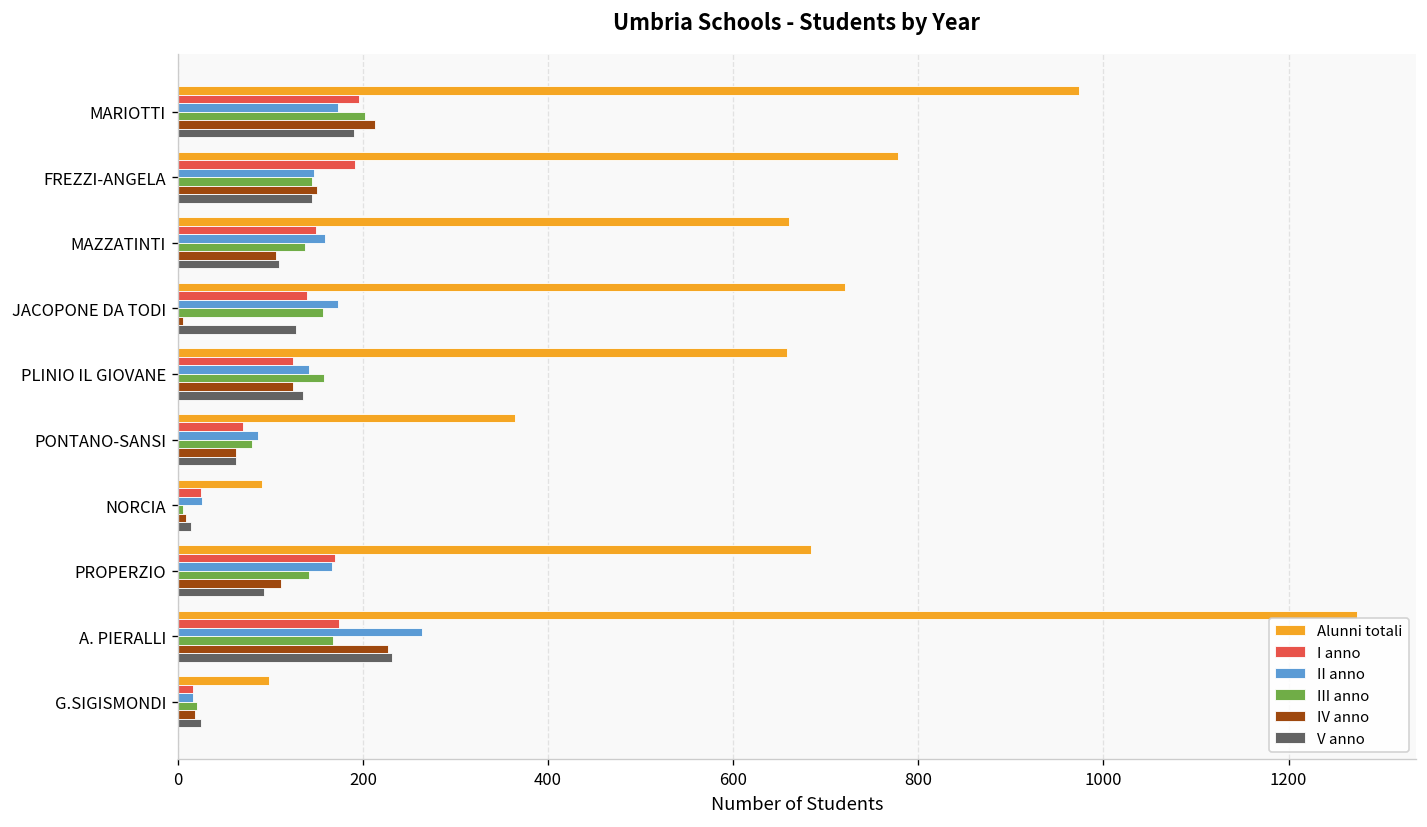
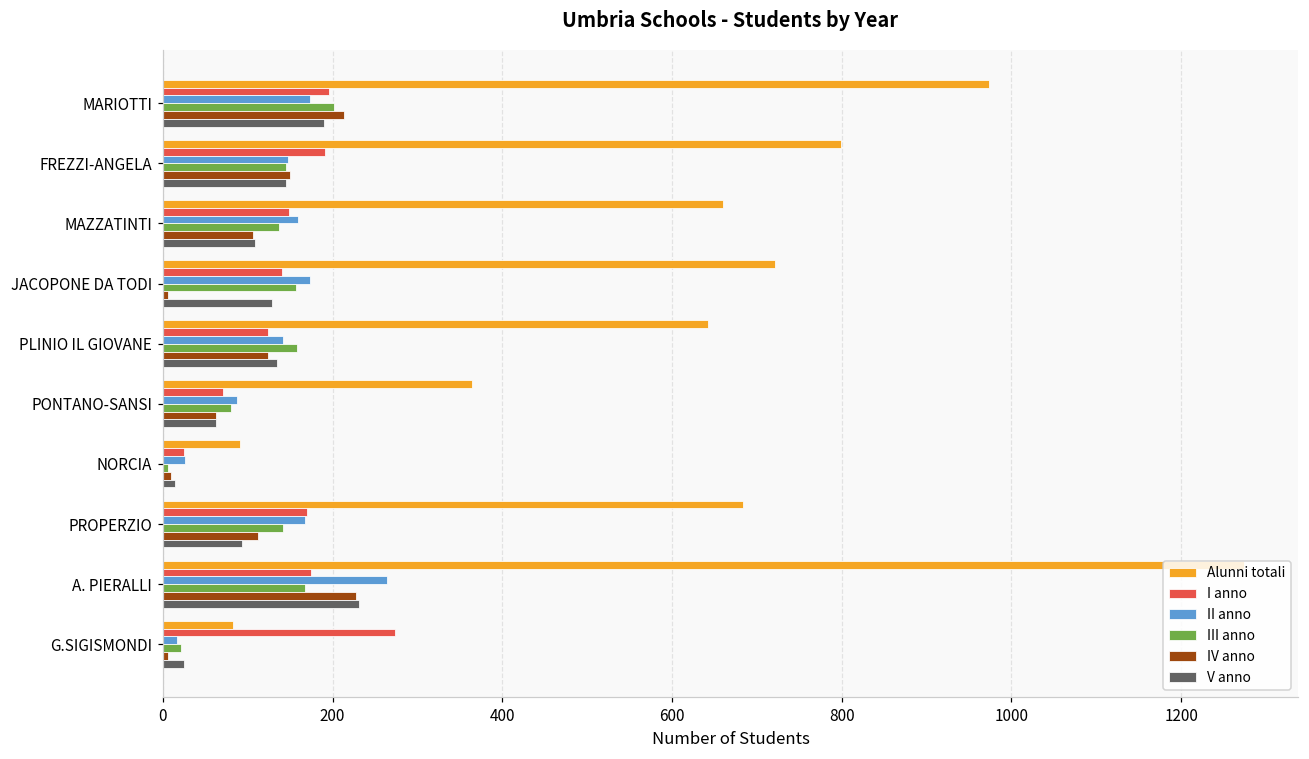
  {
    "Alunni totali": {
      "MARIOTTI": 970,
-     "FREZZI-ANGELA": 780,
+     "FREZZI-ANGELA": 800,
      "MAZZATINTI": 660,
      "JACOPONE DA TODI": 720,
-     "PLINIO IL GIOVANE": 660,
+     "PLINIO IL GIOVANE": 640,
      "PONTANO-SANSI": 360,
      "NORCIA": 90,
      "PROPERZIO": 680,
-     "G.SIGISMONDI": 100
+     "G.SIGISMONDI": 80
    },
    "I anno": {
      "MARIOTTI": 200,
      "FREZZI-ANGELA": 190,
      "MAZZATINTI": 150,
      "JACOPONE DA TODI": 140,
      "PLINIO IL GIOVANE": 120,
      "PONTANO-SANSI": 70,
      "NORCIA": 30,
      "PROPERZIO": 170,
      "A. PIERALLI": 170,
-     "G.SIGISMONDI": 20
+     "G.SIGISMONDI": 270
    },
    "II anno": {
      "MARIOTTI": 170,
      "FREZZI-ANGELA": 150,
      "MAZZATINTI": 160,
      "JACOPONE DA TODI": 170,
      "PLINIO IL GIOVANE": 140,
      "PONTANO-SANSI": 90,
      "NORCIA": 30,
      "PROPERZIO": 170,
      "A. PIERALLI": 260,
      "G.SIGISMONDI": 20
    },
    "III anno": {
      "MARIOTTI": 200,
      "FREZZI-ANGELA": 150,
      "MAZZATINTI": 140,
      "JACOPONE DA TODI": 160,
      "PLINIO IL GIOVANE": 160,
      "PONTANO-SANSI": 80,
      "NORCIA": 10,
      "PROPERZIO": 140,
      "A. PIERALLI": 170,
      "G.SIGISMONDI": 20
    },
    "IV anno": {
      "MARIOTTI": 210,
      "FREZZI-ANGELA": 150,
      "MAZZATINTI": 110,
      "JACOPONE DA TODI": 10,
      "PLINIO IL GIOVANE": 120,
      "PONTANO-SANSI": 60,
      "NORCIA": 10,
      "PROPERZIO": 110,
      "A. PIERALLI": 230,
-     "G.SIGISMONDI": 20
+     "G.SIGISMONDI": 10
    },
    "V anno": {
      "MARIOTTI": 190,
      "FREZZI-ANGELA": 150,
      "MAZZATINTI": 110,
      "JACOPONE DA TODI": 130,
      "PLINIO IL GIOVANE": 140,
      "PONTANO-SANSI": 60,
      "NORCIA": 10,
      "PROPERZIO": 90,
      "A. PIERALLI": 230,
      "G.SIGISMONDI": 30
    }
  }
